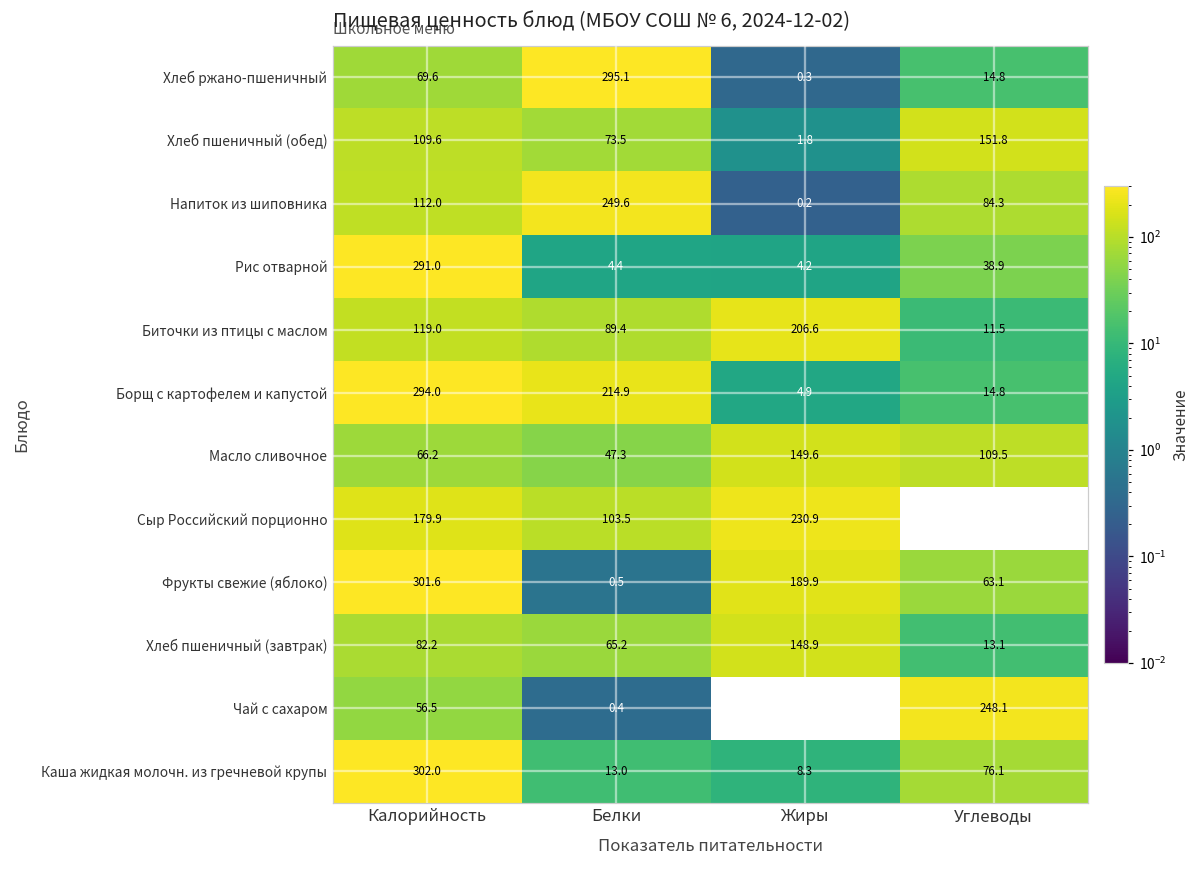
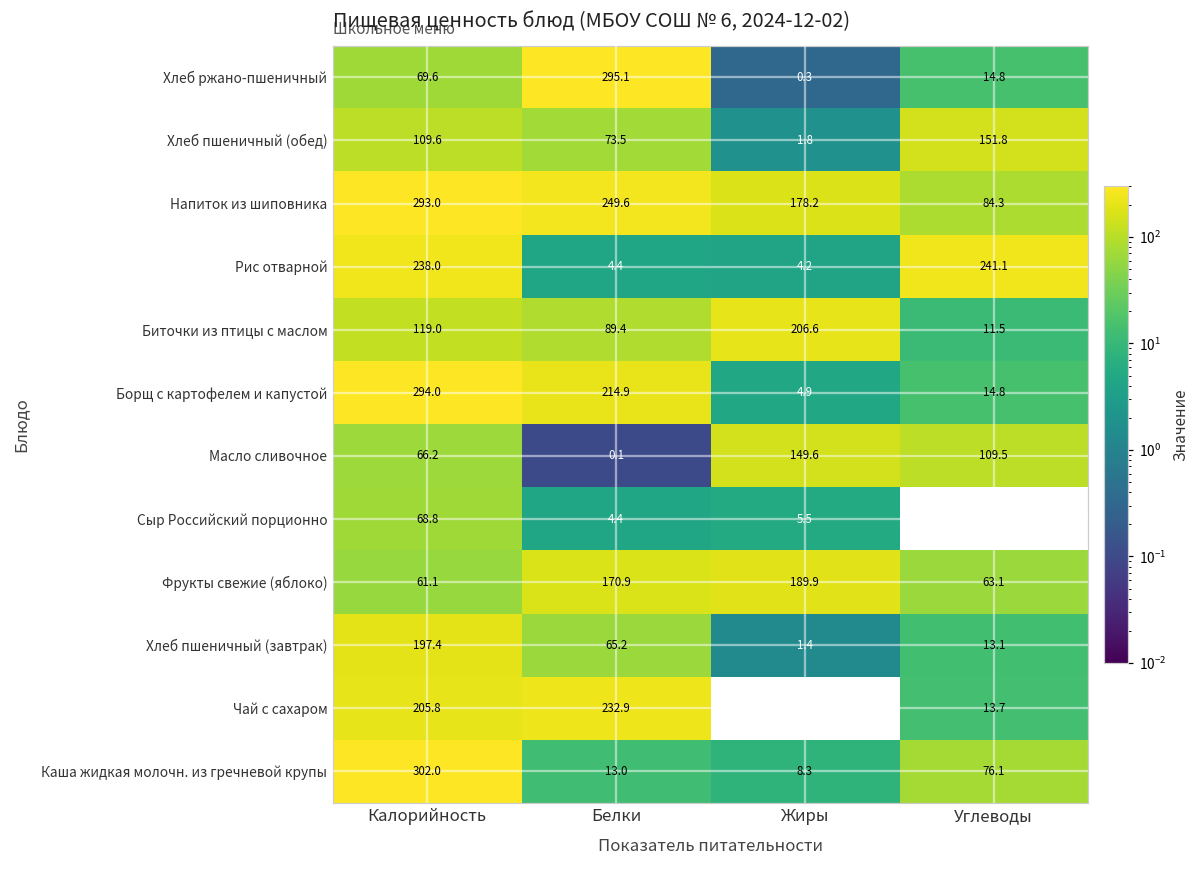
  {
    "Хлеб ржано-пшеничный": {
      "Калорийность": 69.6,
      "Белки": 295.1,
      "Жиры": 0.3,
      "Углеводы": 14.8
    },
    "Хлеб пшеничный (обед)": {
      "Калорийность": 109.6,
      "Белки": 73.5,
      "Жиры": 1.8,
      "Углеводы": 151.8
    },
    "Напиток из шиповника": {
-     "Калорийность": 112.0,
+     "Калорийность": 293.0,
      "Белки": 249.6,
-     "Жиры": 0.2,
+     "Жиры": 178.2,
      "Углеводы": 84.3
    },
    "Рис отварной": {
-     "Калорийность": 291.0,
+     "Калорийность": 238.0,
      "Белки": 4.4,
      "Жиры": 4.2,
-     "Углеводы": 38.9
+     "Углеводы": 241.1
    },
    "Биточки из птицы с маслом": {
      "Калорийность": 119.0,
      "Белки": 89.4,
      "Жиры": 206.6,
      "Углеводы": 11.5
    },
    "Борщ с картофелем и капустой": {
      "Калорийность": 294.0,
      "Белки": 214.9,
      "Жиры": 4.9,
      "Углеводы": 14.8
    },
    "Масло сливочное": {
      "Калорийность": 66.2,
-     "Белки": 47.3,
+     "Белки": 0.1,
      "Жиры": 149.6,
      "Углеводы": 109.5
    },
    "Сыр Российский порционно": {
-     "Калорийность": 179.9,
-     "Белки": 103.5,
-     "Жиры": 230.9
+     "Калорийность": 68.8,
+     "Белки": 4.4,
+     "Жиры": 5.5
    },
    "Фрукты свежие (яблоко)": {
-     "Калорийность": 301.6,
-     "Белки": 0.5,
+     "Калорийность": 61.1,
+     "Белки": 170.9,
      "Жиры": 189.9,
      "Углеводы": 63.1
    },
    "Хлеб пшеничный (завтрак)": {
-     "Калорийность": 82.2,
+     "Калорийность": 197.4,
      "Белки": 65.2,
-     "Жиры": 148.9,
+     "Жиры": 1.4,
      "Углеводы": 13.1
    },
    "Чай с сахаром": {
-     "Калорийность": 56.5,
-     "Белки": 0.4,
-     "Углеводы": 248.1
+     "Калорийность": 205.8,
+     "Белки": 232.9,
+     "Углеводы": 13.7
    },
    "Каша жидкая молочн. из гречневой крупы": {
      "Калорийность": 302.0,
      "Белки": 13.0,
      "Жиры": 8.3,
      "Углеводы": 76.1
    }
  }
